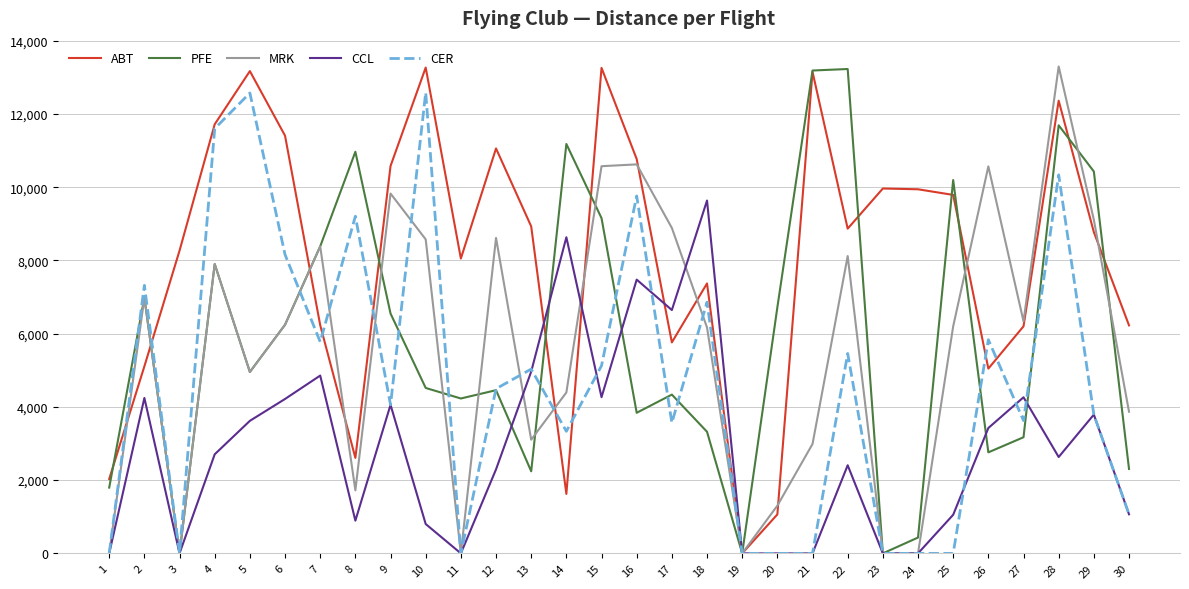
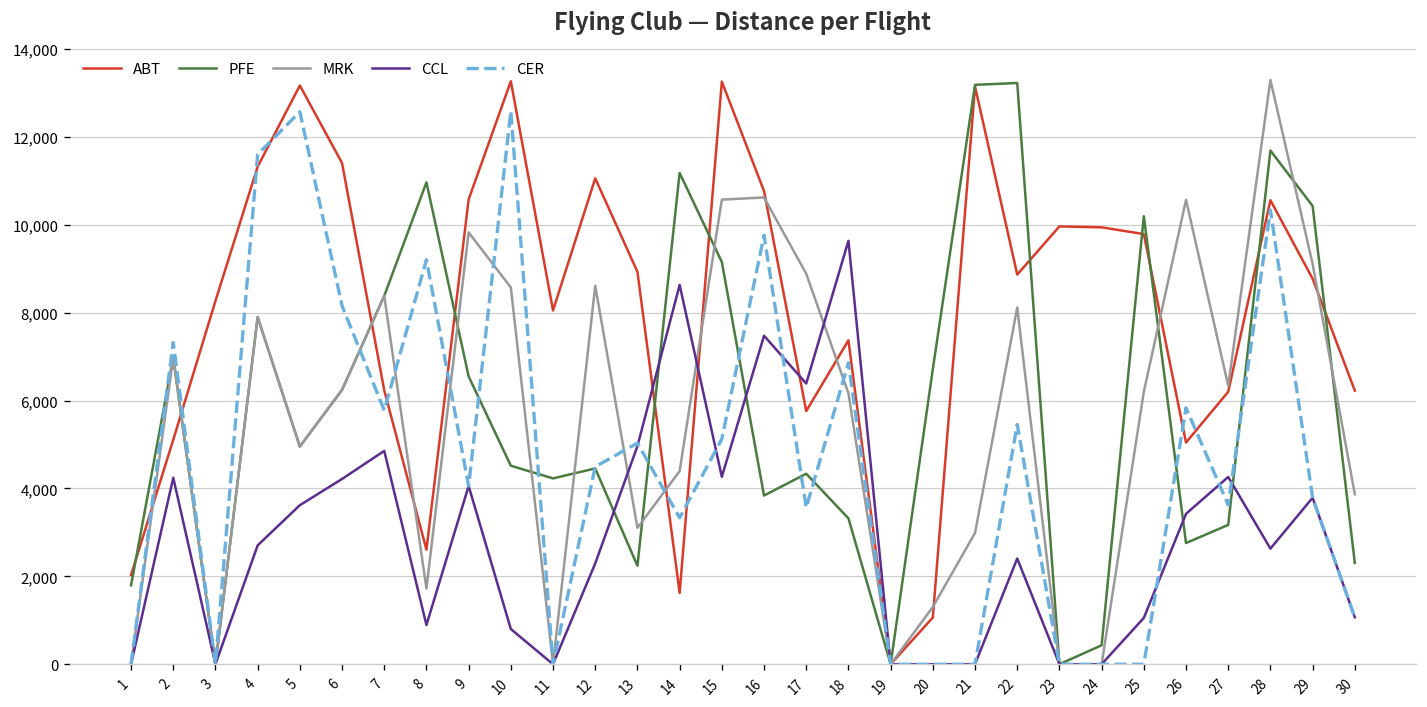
  {
    "ABT": {
      "1": "2,000",
      "2": "5,100",
      "3": "8,300",
-     "4": "11,700",
+     "4": "11,300",
      "5": "13,200",
      "6": "11,400",
      "7": "6,200",
      "8": "2,600",
      "9": "10,600",
      "10": "13,300",
      "11": "8,100",
      "12": "11,100",
      "13": "8,900",
      "14": "1,600",
      "15": "13,300",
      "16": "10,800",
      "17": "5,800",
      "18": "7,400",
      "20": "1,100",
      "22": "8,900",
      "23": "10,000",
      "24": "9,900",
      "25": "9,800",
      "26": "5,000",
      "27": "6,200",
-     "28": "12,400",
+     "28": "10,600",
      "29": "8,800",
      "30": "6,200"
    },
    "PFE": {
      "1": "1,800",
      "8": "11,000",
      "9": "6,500",
      "10": "4,500",
      "11": "4,200",
      "13": "2,200",
      "14": "11,200",
      "15": "9,200",
      "16": "3,800",
      "17": "4,300",
      "18": "3,300",
      "20": "6,700",
      "22": "13,200",
      "24": "400",
      "25": "10,200",
      "26": "2,800",
      "27": "3,200",
      "28": "11,700",
      "29": "10,400",
      "30": "2,300"
    },
    "MRK": {
      "8": "1,700",
      "9": "9,800",
      "10": "8,600",
      "12": "8,600",
      "13": "3,100",
      "14": "4,400",
      "15": "10,600",
      "16": "10,600",
      "17": "8,900",
      "18": "6,200",
      "20": "1,300",
      "21": "3,000",
      "22": "8,100",
      "25": "6,200",
      "26": "10,600",
      "27": "6,300",
      "28": "13,300",
      "29": "9,100",
      "30": "3,900"
    },
    "CCL": {
      "2": "4,200",
      "4": "2,700",
      "5": "3,600",
      "6": "4,200",
      "7": "4,900",
      "8": "900",
      "10": "800",
      "12": "2,300",
      "14": "8,600",
      "15": "4,300",
      "16": "7,500",
-     "17": "6,600",
+     "17": "6,400",
      "18": "9,600",
      "22": "2,400",
      "25": "1,100",
      "26": "3,400",
      "27": "4,300",
      "28": "2,600"
    },
    "CER": {
      "2": "7,300",
      "4": "11,600",
      "5": "12,600",
      "6": "8,200",
      "7": "5,800",
      "8": "9,200",
      "10": "12,600",
      "14": "3,300",
      "15": "5,100",
      "16": "9,800",
      "17": "3,600",
      "18": "6,900",
      "22": "5,500",
      "25": "0",
      "26": "5,800",
      "27": "3,600",
      "28": "10,300"
    }
  }
